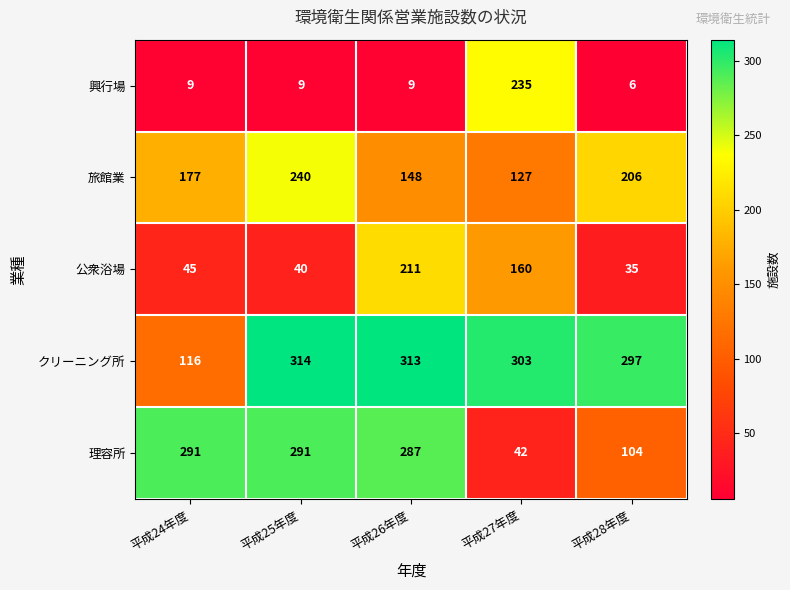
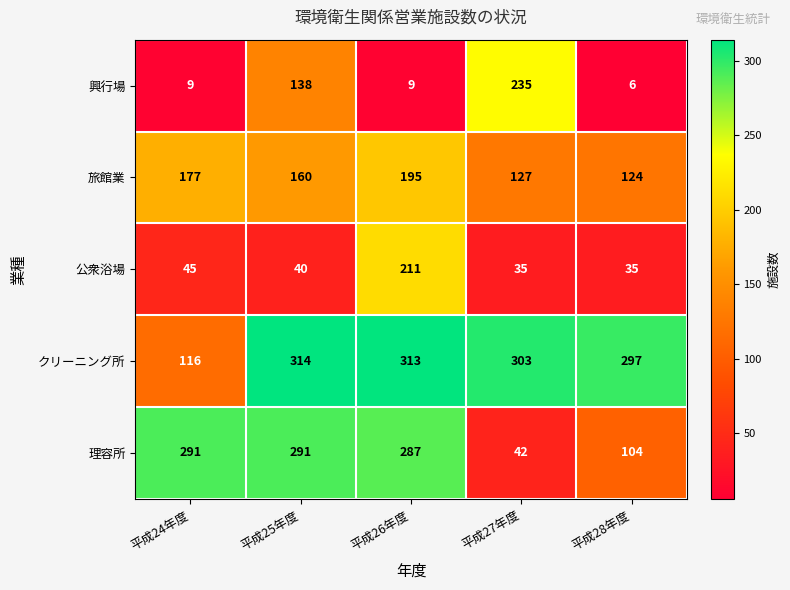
  {
    "興行場": {
      "平成24年度": 9,
-     "平成25年度": 9,
+     "平成25年度": 138,
      "平成26年度": 9,
      "平成27年度": 235,
      "平成28年度": 6
    },
    "旅館業": {
      "平成24年度": 177,
-     "平成25年度": 240,
-     "平成26年度": 148,
+     "平成25年度": 160,
+     "平成26年度": 195,
      "平成27年度": 127,
-     "平成28年度": 206
+     "平成28年度": 124
    },
    "公衆浴場": {
      "平成24年度": 45,
      "平成25年度": 40,
      "平成26年度": 211,
-     "平成27年度": 160,
+     "平成27年度": 35,
      "平成28年度": 35
    },
    "クリーニング所": {
      "平成24年度": 116,
      "平成25年度": 314,
      "平成26年度": 313,
      "平成27年度": 303,
      "平成28年度": 297
    },
    "理容所": {
      "平成24年度": 291,
      "平成25年度": 291,
      "平成26年度": 287,
      "平成27年度": 42,
      "平成28年度": 104
    }
  }
